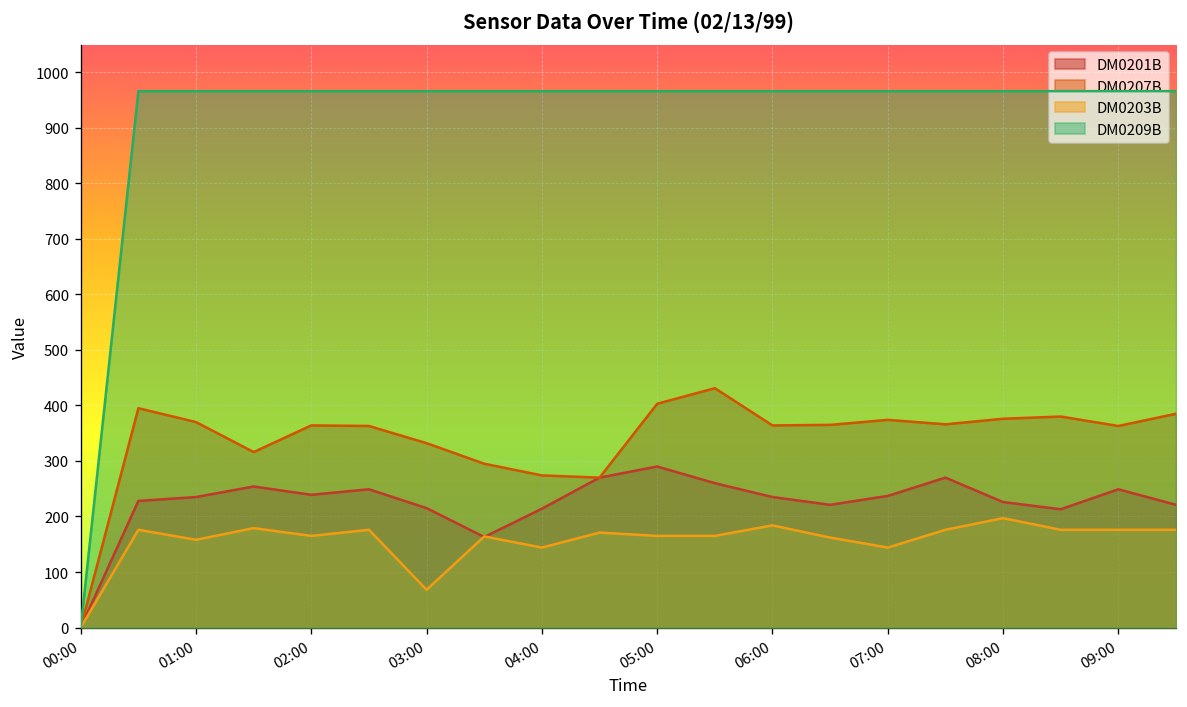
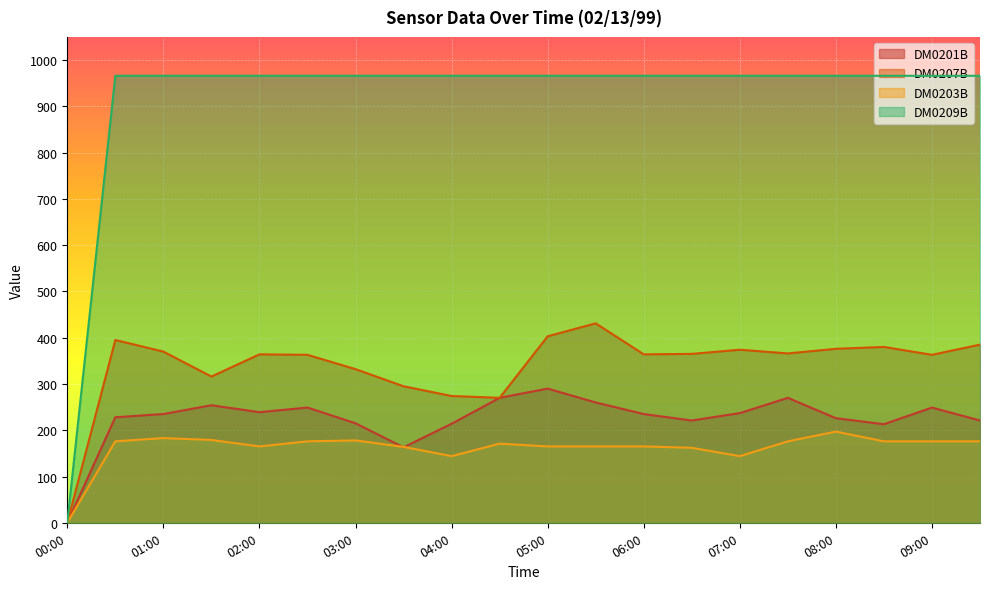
  {
    "DM0203B": {
-     "01:00": 160,
+     "01:00": 180,
      "02:00": 170,
-     "03:00": 70,
+     "03:00": 180,
      "04:00": 140,
      "05:00": 170,
-     "06:00": 180,
+     "06:00": 170,
      "07:00": 140,
      "08:00": 200,
      "09:00": 180
    },
    "DM0209B": {
      "01:00": 970,
      "02:00": 970,
      "03:00": 970,
      "04:00": 970,
      "05:00": 970,
      "06:00": 970,
      "07:00": 970,
      "08:00": 970
    }
  }
